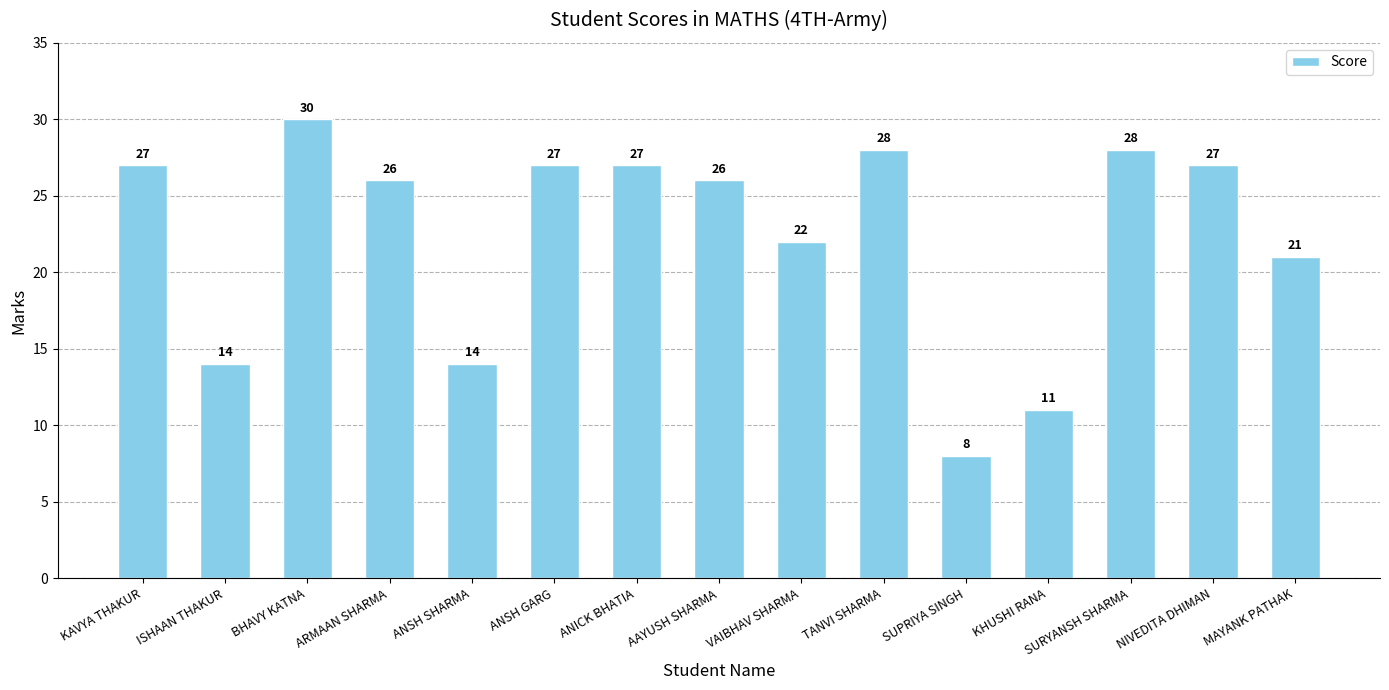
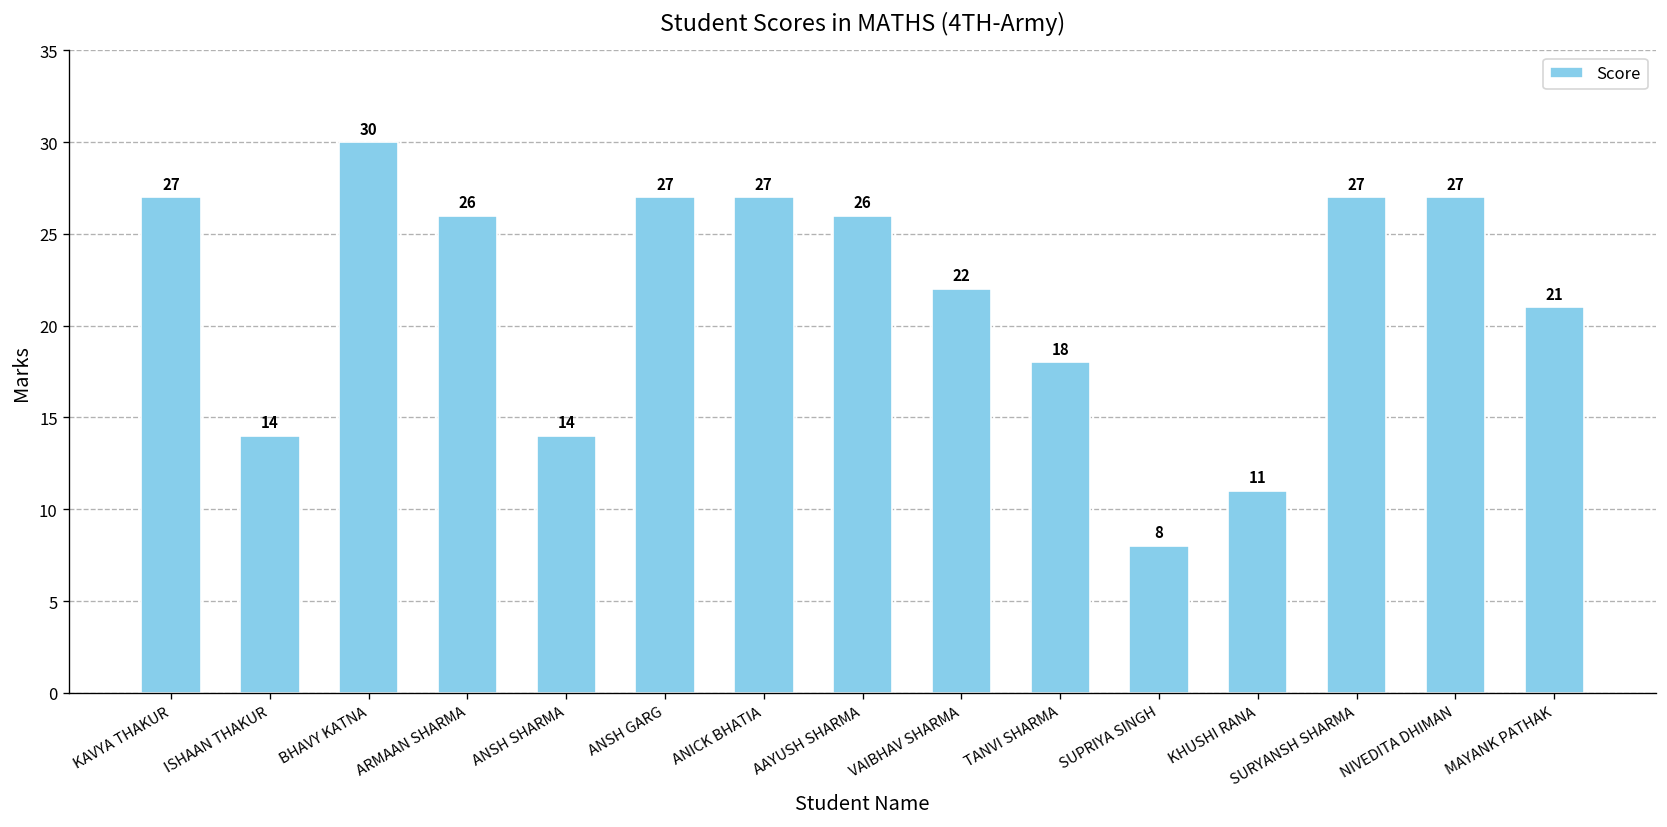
  {
    "KAVYA THAKUR": 27,
    "ISHAAN THAKUR": 14,
    "BHAVY KATNA": 30,
    "ARMAAN SHARMA": 26,
    "ANSH SHARMA": 14,
    "ANSH GARG": 27,
    "ANICK BHATIA": 27,
    "AAYUSH SHARMA": 26,
    "VAIBHAV SHARMA": 22,
-   "TANVI SHARMA": 28,
+   "TANVI SHARMA": 18,
    "SUPRIYA SINGH": 8,
    "KHUSHI RANA": 11,
-   "SURYANSH SHARMA": 28,
+   "SURYANSH SHARMA": 27,
    "NIVEDITA DHIMAN": 27,
    "MAYANK PATHAK": 21
  }
